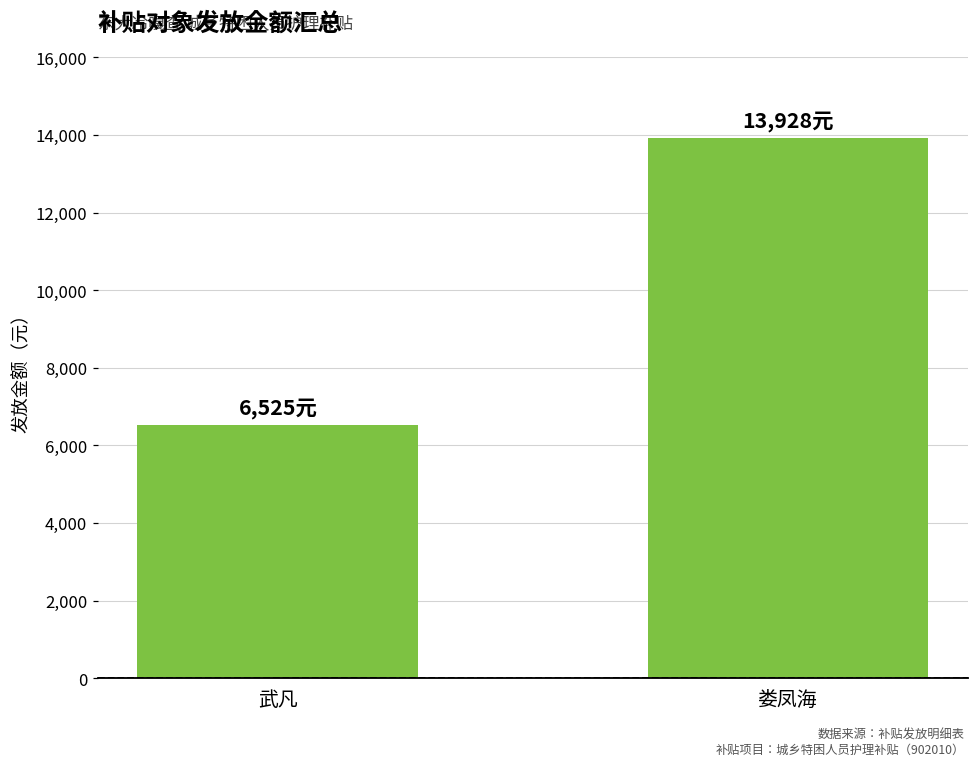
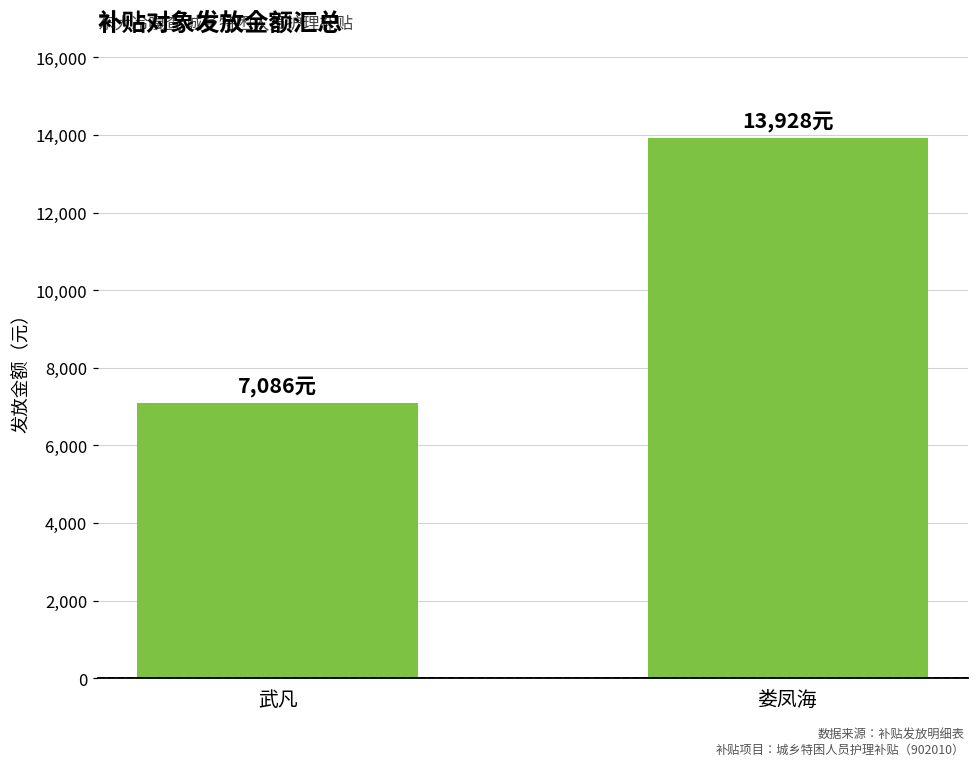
  {
-   "武凡": "6,525元",
+   "武凡": "7,086元",
    "娄凤海": "13,928元"
  }
